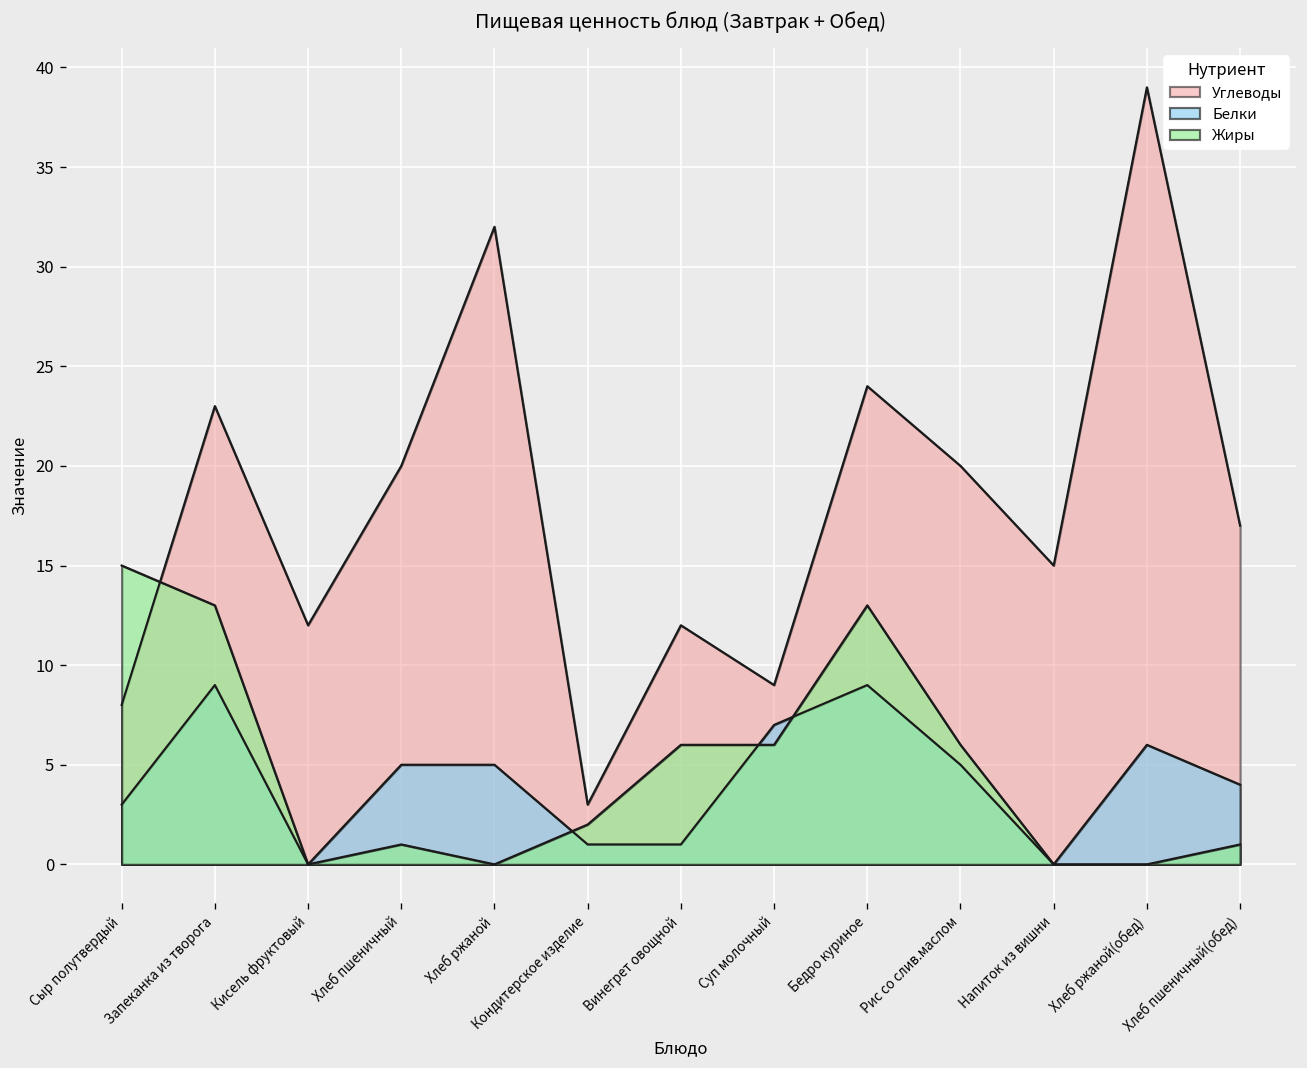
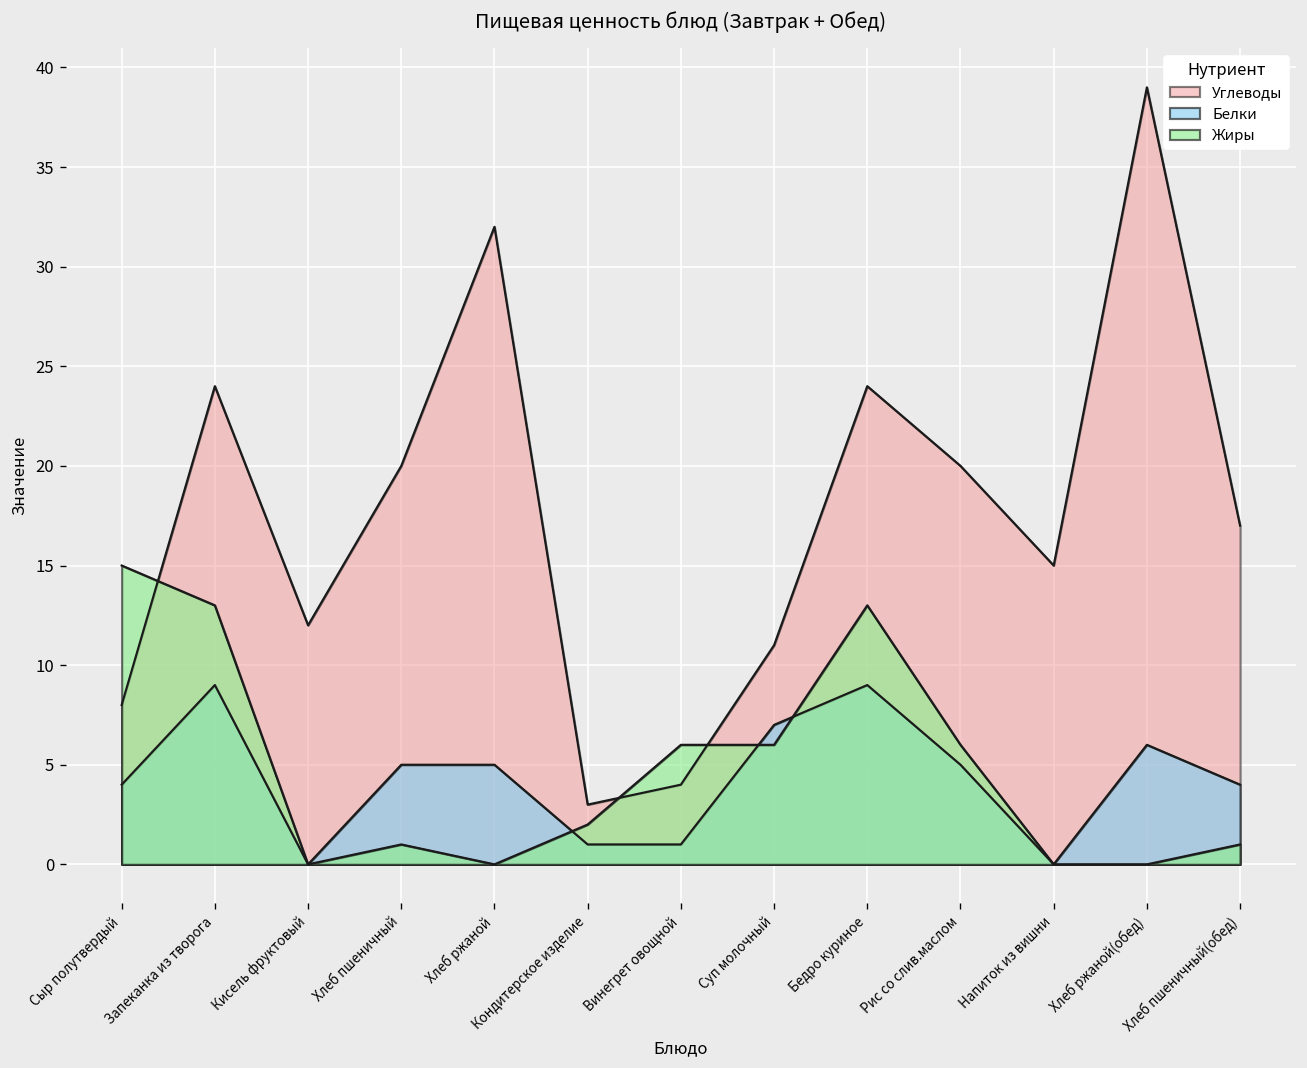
  {
    "Углеводы": {
      "Сыр полутвердый": 8,
-     "Запеканка из творога": 23,
+     "Запеканка из творога": 24,
      "Кисель фруктовый": 12,
      "Хлеб пшеничный": 20,
      "Хлеб ржаной": 32,
      "Кондитерское изделие": 3,
-     "Винегрет овощной": 12,
-     "Суп молочный": 9,
+     "Винегрет овощной": 4,
+     "Суп молочный": 11,
      "Бедро куриное": 24,
      "Рис со слив.маслом": 20,
      "Напиток из вишни": 15,
      "Хлеб ржаной(обед)": 39,
      "Хлеб пшеничный(обед)": 17
    },
    "Белки": {
-     "Сыр полутвердый": 3,
+     "Сыр полутвердый": 4,
      "Запеканка из творога": 9,
      "Хлеб пшеничный": 5,
      "Хлеб ржаной": 5,
      "Кондитерское изделие": 1,
      "Винегрет овощной": 1,
      "Суп молочный": 7,
      "Бедро куриное": 9,
      "Рис со слив.маслом": 5,
      "Хлеб ржаной(обед)": 6,
      "Хлеб пшеничный(обед)": 4
    },
    "Жиры": {
      "Сыр полутвердый": 15,
      "Запеканка из творога": 13,
      "Хлеб пшеничный": 1,
      "Хлеб ржаной": 0,
      "Кондитерское изделие": 2,
      "Винегрет овощной": 6,
      "Суп молочный": 6,
      "Бедро куриное": 13,
      "Рис со слив.маслом": 6,
      "Хлеб ржаной(обед)": 0,
      "Хлеб пшеничный(обед)": 1
    }
  }
